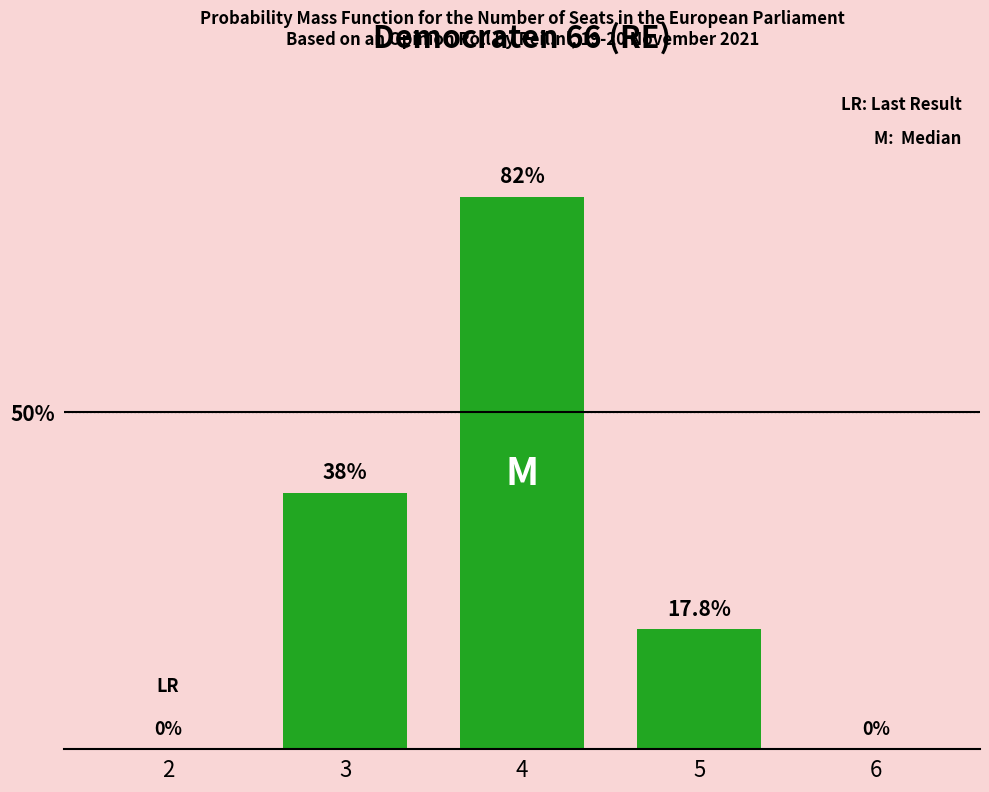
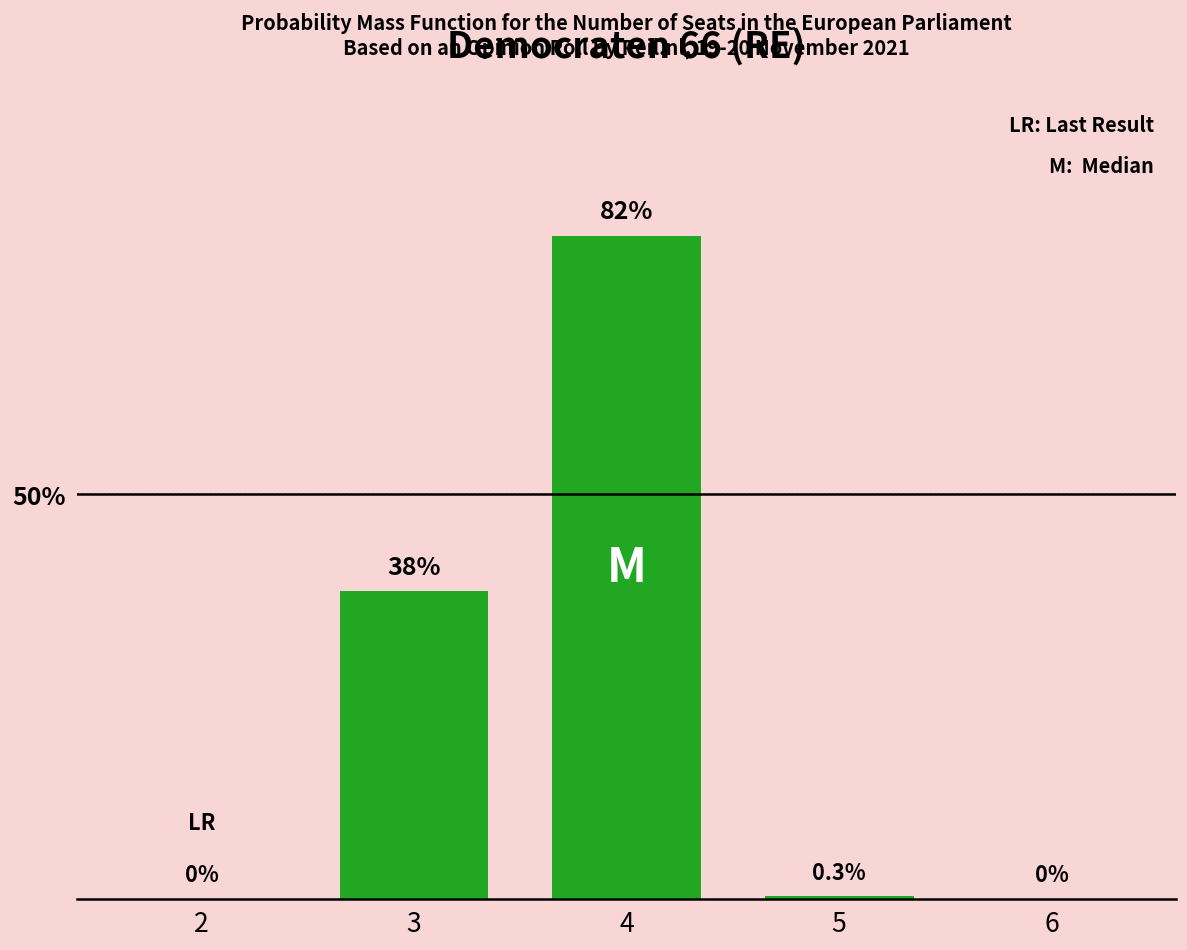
  {
    "2": "0%",
    "3": "38%",
    "4": "82%",
-   "5": "17.8%",
+   "5": "0.3%",
    "6": "0%"
  }
